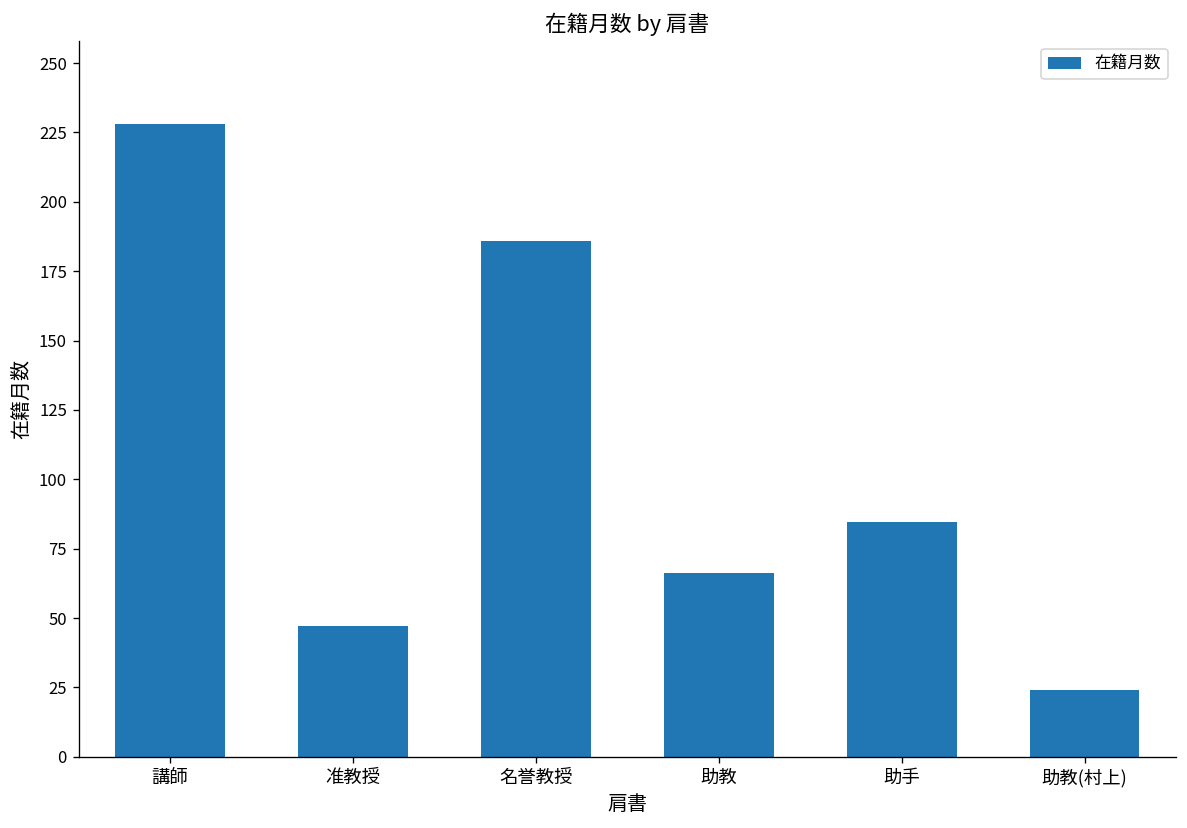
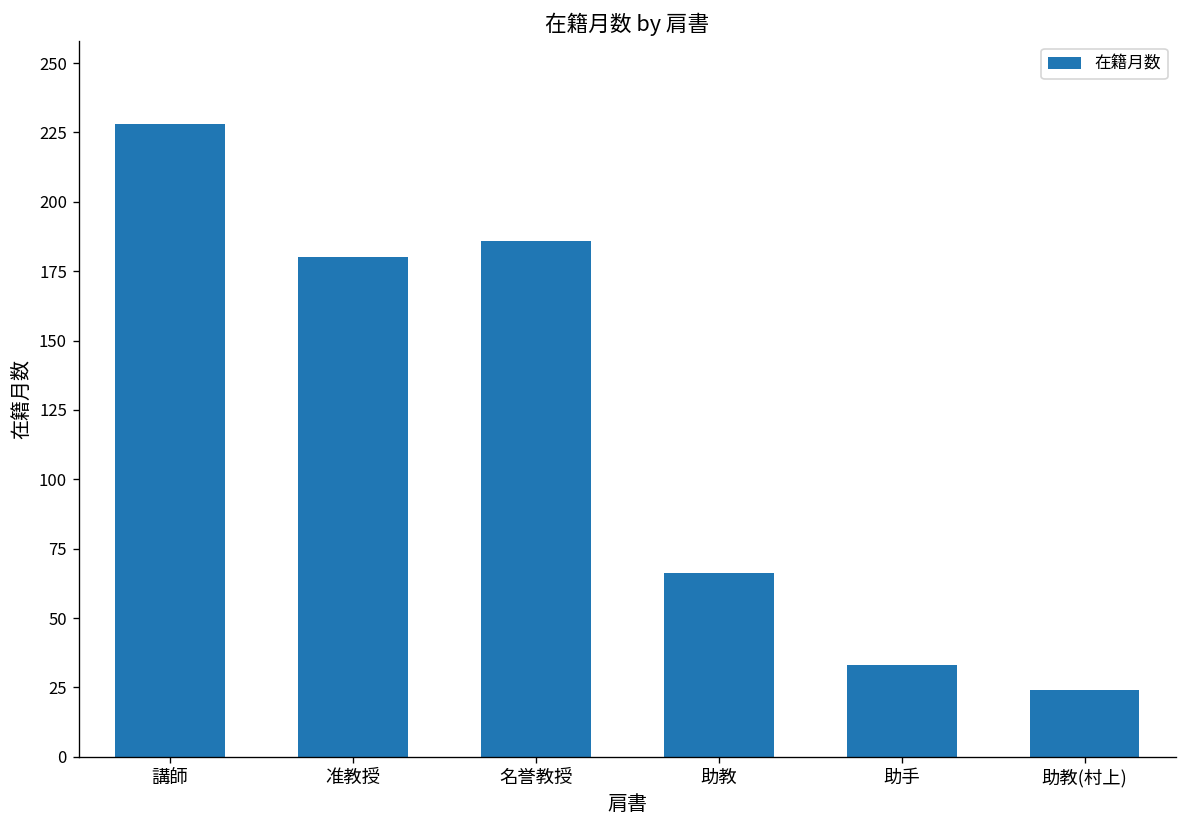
  {
    "講師": 228,
-   "准教授": 47,
+   "准教授": 180,
    "名誉教授": 186,
    "助教": 66,
-   "助手": 85,
+   "助手": 33,
    "助教(村上)": 24
  }
